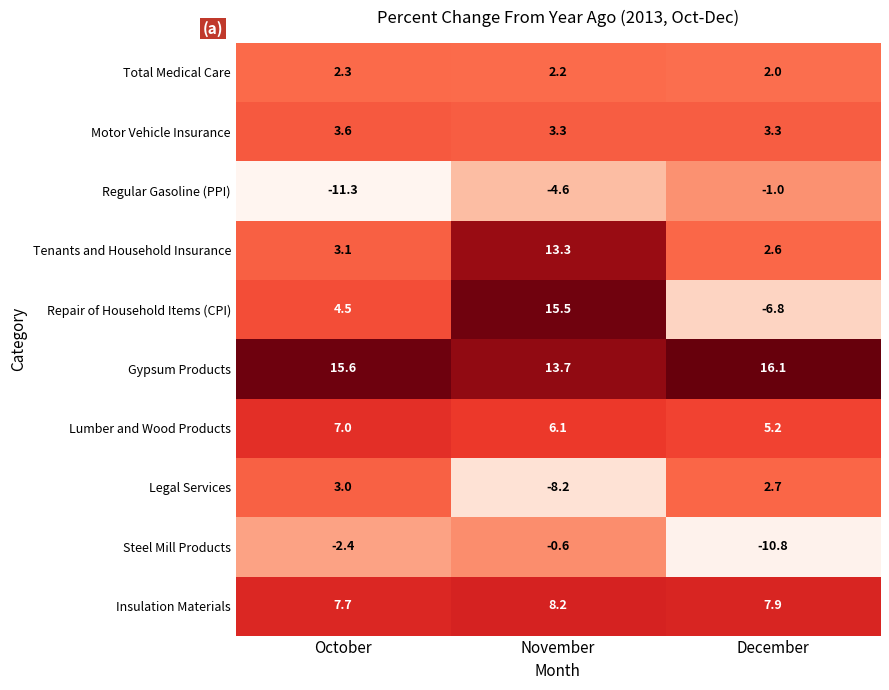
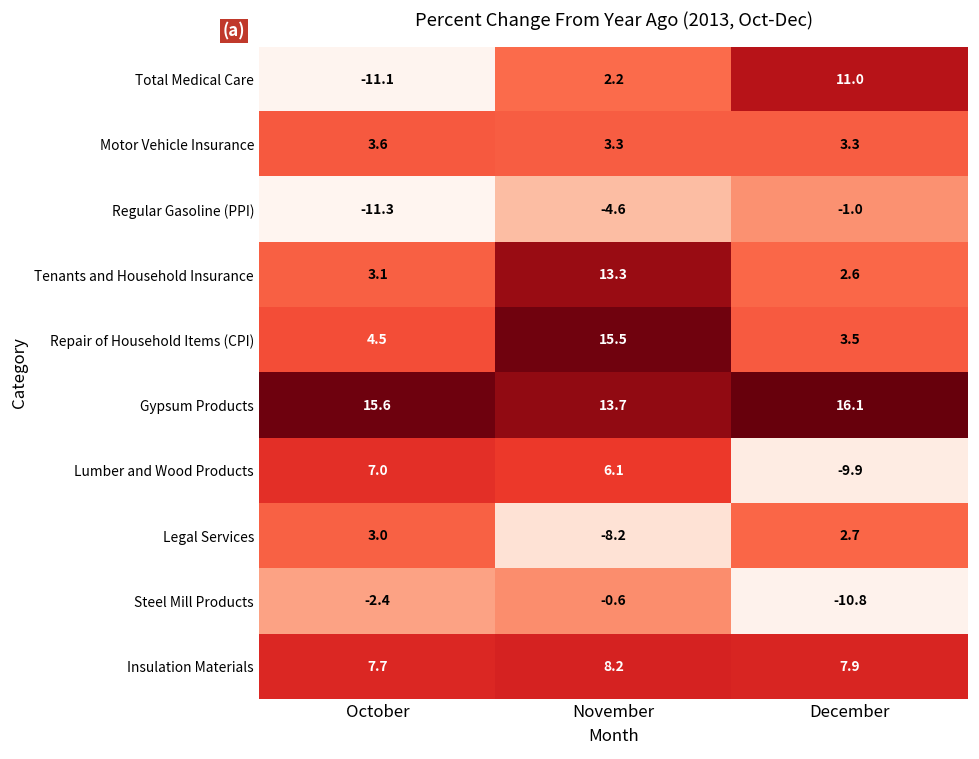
  {
    "Total Medical Care": {
-     "October": 2.3,
+     "October": -11.1,
      "November": 2.2,
-     "December": 2.0
+     "December": 11.0
    },
    "Motor Vehicle Insurance": {
      "October": 3.6,
      "November": 3.3,
      "December": 3.3
    },
    "Regular Gasoline (PPI)": {
      "October": -11.3,
      "November": -4.6,
      "December": -1.0
    },
    "Tenants and Household Insurance": {
      "October": 3.1,
      "November": 13.3,
      "December": 2.6
    },
    "Repair of Household Items (CPI)": {
      "October": 4.5,
      "November": 15.5,
-     "December": -6.8
+     "December": 3.5
    },
    "Gypsum Products": {
      "October": 15.6,
      "November": 13.7,
      "December": 16.1
    },
    "Lumber and Wood Products": {
      "October": 7.0,
      "November": 6.1,
-     "December": 5.2
+     "December": -9.9
    },
    "Legal Services": {
      "October": 3.0,
      "November": -8.2,
      "December": 2.7
    },
    "Steel Mill Products": {
      "October": -2.4,
      "November": -0.6,
      "December": -10.8
    },
    "Insulation Materials": {
      "October": 7.7,
      "November": 8.2,
      "December": 7.9
    }
  }
